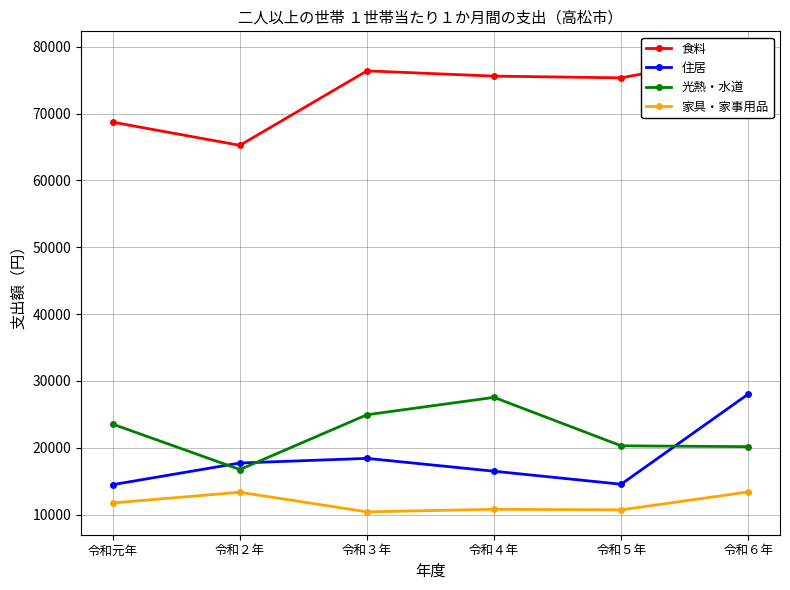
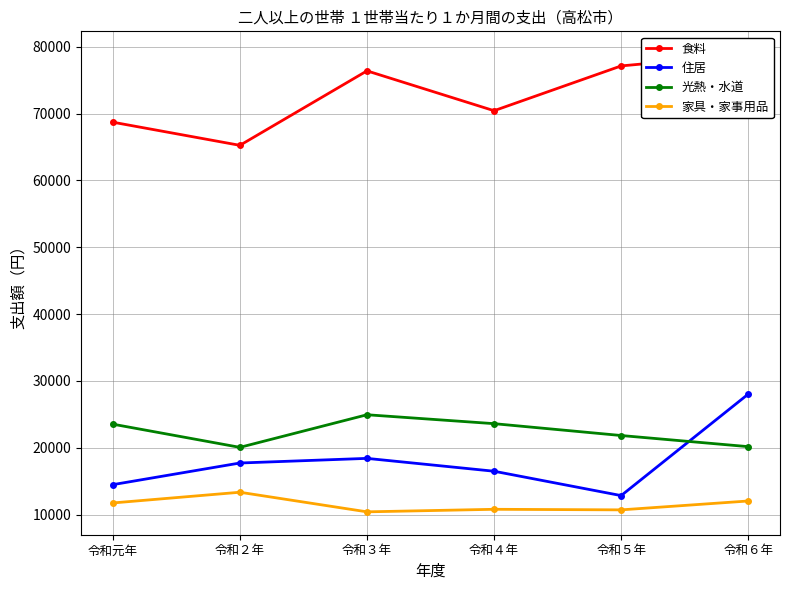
  {
    "食料": {
      "令和元年": 69000,
      "令和２年": 65000,
      "令和３年": 76000,
-     "令和４年": 76000,
-     "令和５年": 75000
+     "令和４年": 70000,
+     "令和５年": 77000
    },
    "住居": {
      "令和元年": 14000,
      "令和２年": 18000,
      "令和３年": 18000,
      "令和４年": 16000,
-     "令和５年": 15000,
+     "令和５年": 13000,
      "令和６年": 28000
    },
    "光熱・水道": {
      "令和元年": 24000,
-     "令和２年": 17000,
+     "令和２年": 20000,
      "令和３年": 25000,
-     "令和４年": 28000,
-     "令和５年": 20000,
+     "令和４年": 24000,
+     "令和５年": 22000,
      "令和６年": 20000
    },
    "家具・家事用品": {
      "令和元年": 12000,
      "令和２年": 13000,
      "令和３年": 10000,
      "令和４年": 11000,
      "令和５年": 11000,
-     "令和６年": 13000
+     "令和６年": 12000
    }
  }
